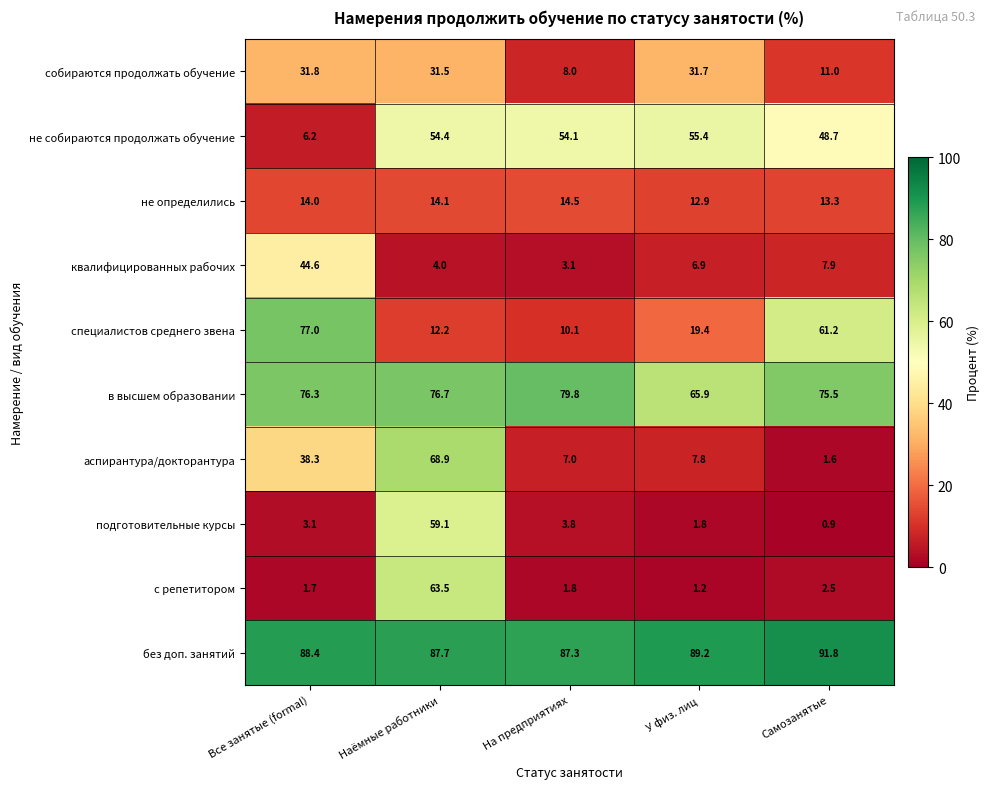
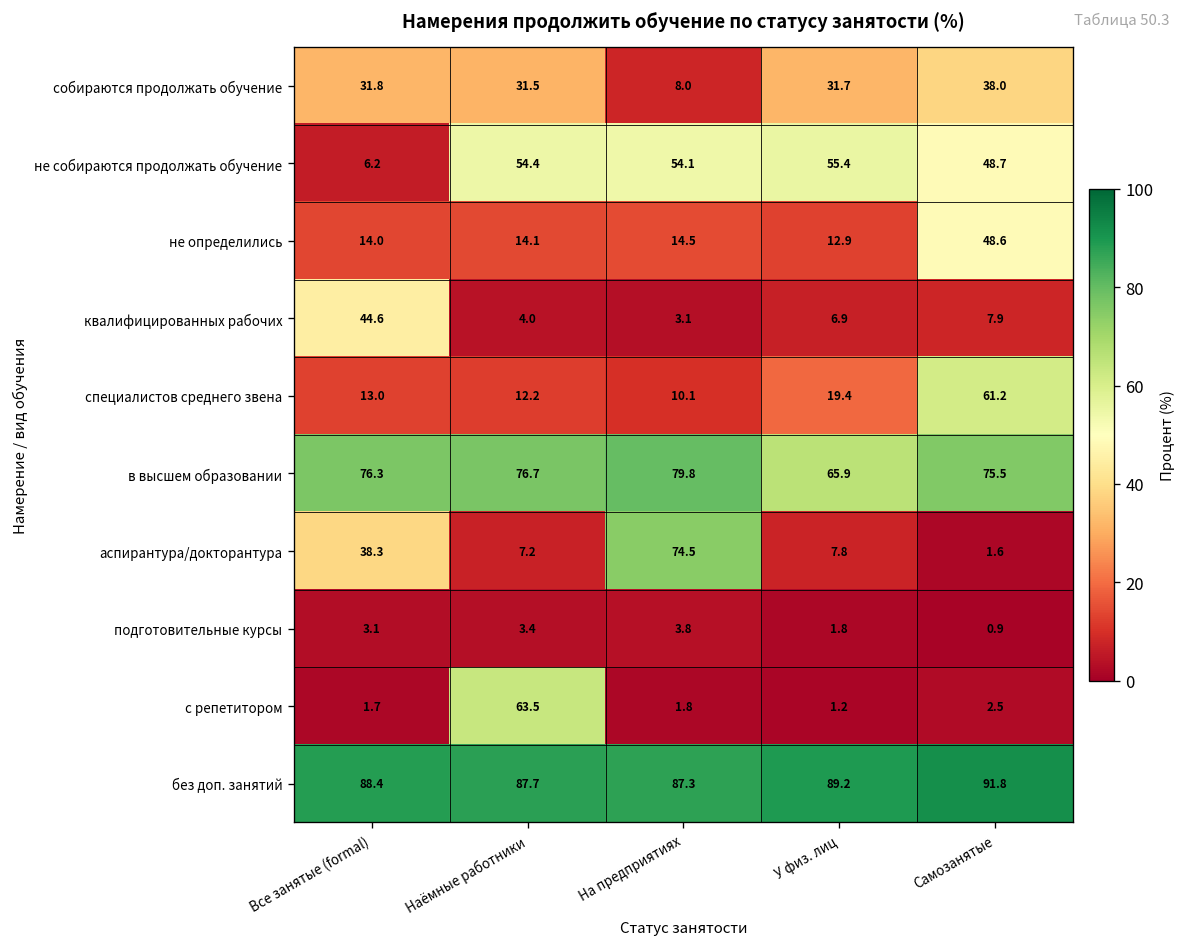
  {
    "собираются продолжать обучение": {
      "Все занятые (formal)": 31.8,
      "Наёмные работники": 31.5,
      "На предприятиях": 8.0,
      "У физ. лиц": 31.7,
-     "Самозанятые": 11.0
+     "Самозанятые": 38.0
    },
    "не собираются продолжать обучение": {
      "Все занятые (formal)": 6.2,
      "Наёмные работники": 54.4,
      "На предприятиях": 54.1,
      "У физ. лиц": 55.4,
      "Самозанятые": 48.7
    },
    "не определились": {
      "Все занятые (formal)": 14.0,
      "Наёмные работники": 14.1,
      "На предприятиях": 14.5,
      "У физ. лиц": 12.9,
-     "Самозанятые": 13.3
+     "Самозанятые": 48.6
    },
    "квалифицированных рабочих": {
      "Все занятые (formal)": 44.6,
      "Наёмные работники": 4.0,
      "На предприятиях": 3.1,
      "У физ. лиц": 6.9,
      "Самозанятые": 7.9
    },
    "специалистов среднего звена": {
-     "Все занятые (formal)": 77.0,
+     "Все занятые (formal)": 13.0,
      "Наёмные работники": 12.2,
      "На предприятиях": 10.1,
      "У физ. лиц": 19.4,
      "Самозанятые": 61.2
    },
    "в высшем образовании": {
      "Все занятые (formal)": 76.3,
      "Наёмные работники": 76.7,
      "На предприятиях": 79.8,
      "У физ. лиц": 65.9,
      "Самозанятые": 75.5
    },
    "аспирантура/докторантура": {
      "Все занятые (formal)": 38.3,
-     "Наёмные работники": 68.9,
-     "На предприятиях": 7.0,
+     "Наёмные работники": 7.2,
+     "На предприятиях": 74.5,
      "У физ. лиц": 7.8,
      "Самозанятые": 1.6
    },
    "подготовительные курсы": {
      "Все занятые (formal)": 3.1,
-     "Наёмные работники": 59.1,
+     "Наёмные работники": 3.4,
      "На предприятиях": 3.8,
      "У физ. лиц": 1.8,
      "Самозанятые": 0.9
    },
    "с репетитором": {
      "Все занятые (formal)": 1.7,
      "Наёмные работники": 63.5,
      "На предприятиях": 1.8,
      "У физ. лиц": 1.2,
      "Самозанятые": 2.5
    },
    "без доп. занятий": {
      "Все занятые (formal)": 88.4,
      "Наёмные работники": 87.7,
      "На предприятиях": 87.3,
      "У физ. лиц": 89.2,
      "Самозанятые": 91.8
    }
  }
